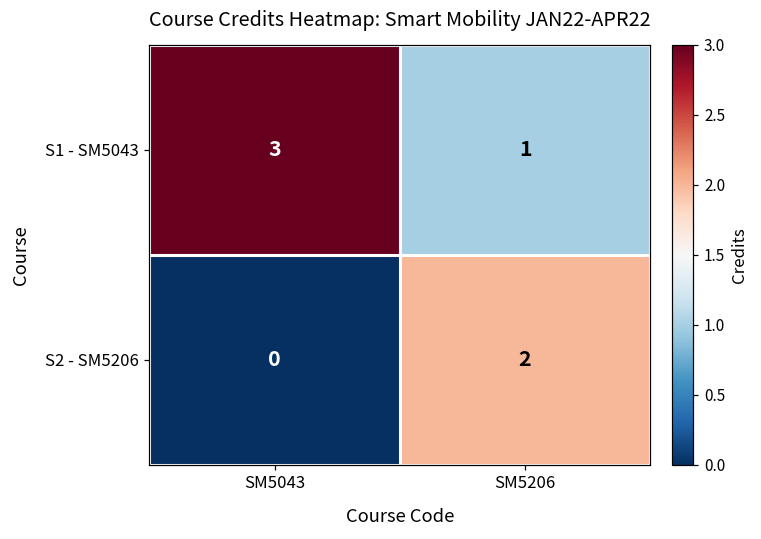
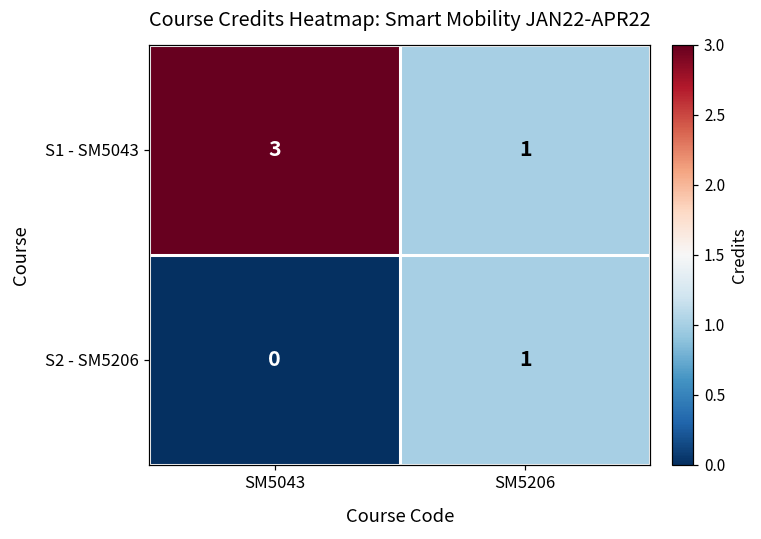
  {
    "S1 - SM5043": {
      "SM5043": 3,
      "SM5206": 1
    },
    "S2 - SM5206": {
      "SM5043": 0,
-     "SM5206": 2
+     "SM5206": 1
    }
  }
